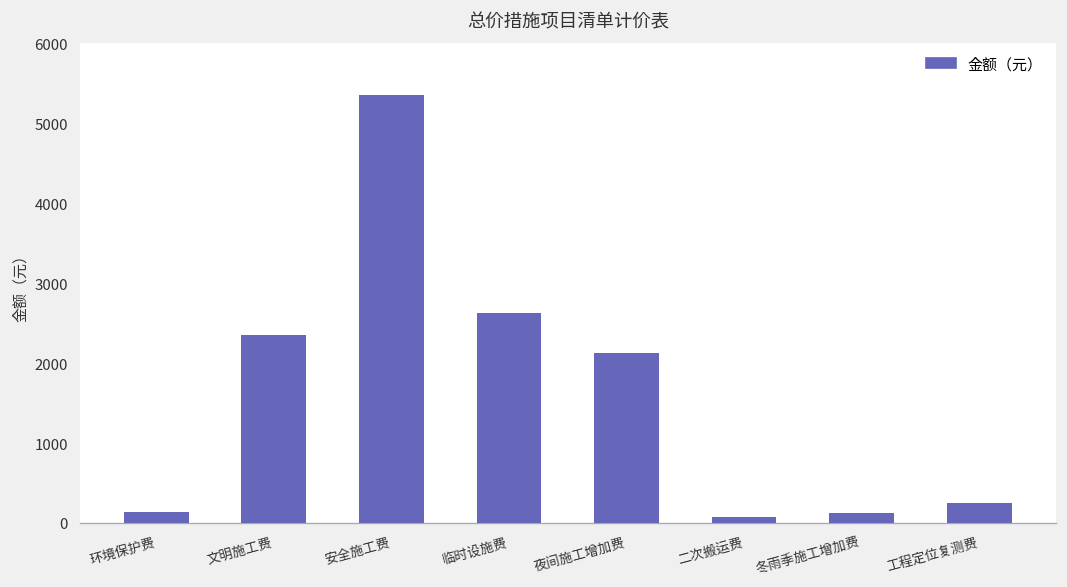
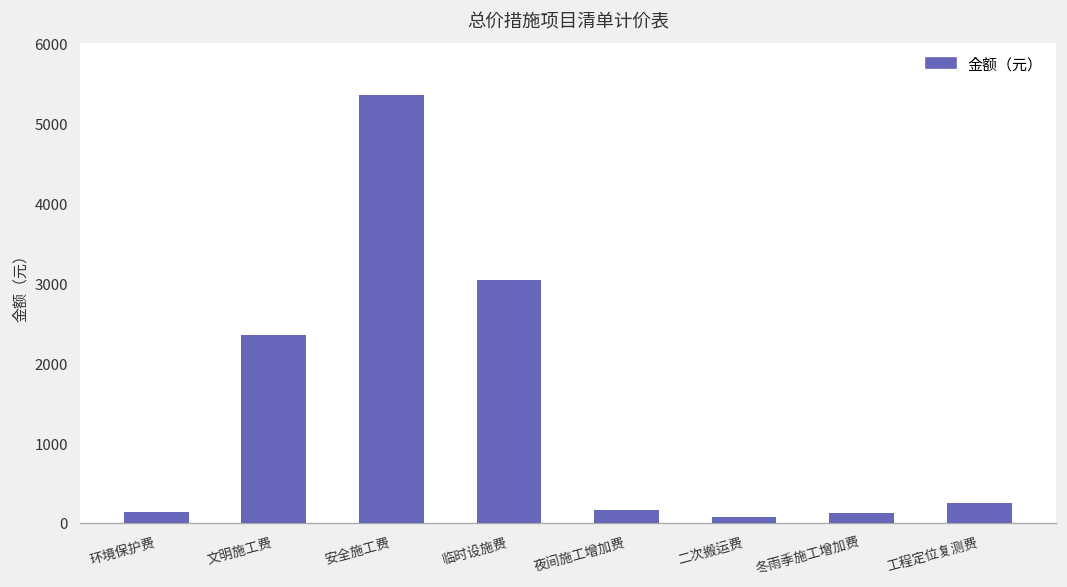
  {
    "环境保护费": 100,
    "文明施工费": 2300,
    "安全施工费": 5400,
-   "临时设施费": 2600,
-   "夜间施工增加费": 2100,
+   "临时设施费": 3000,
+   "夜间施工增加费": 200,
    "二次搬运费": 100,
    "冬雨季施工增加费": 100,
    "工程定位复测费": 200
  }
